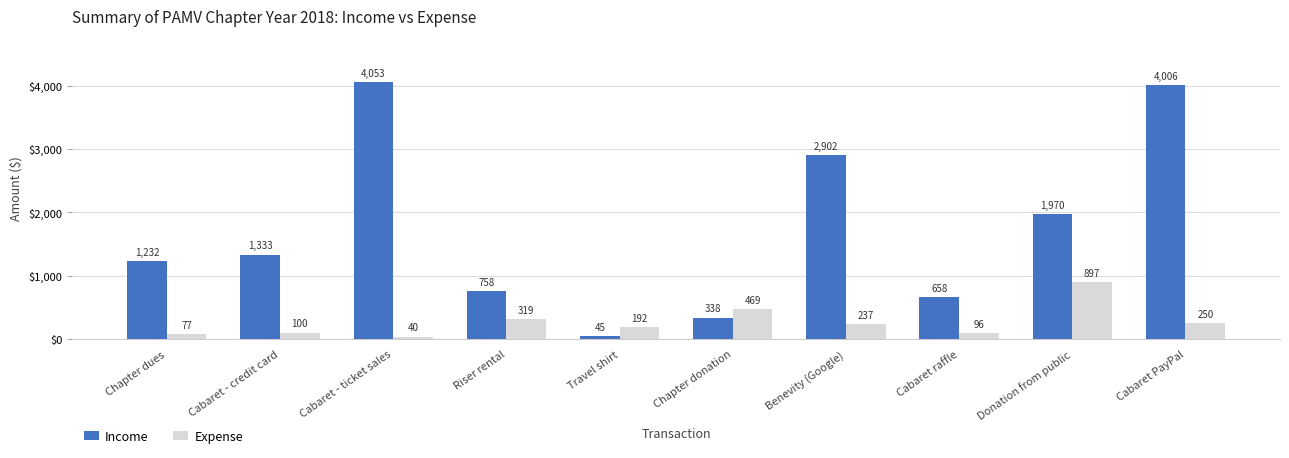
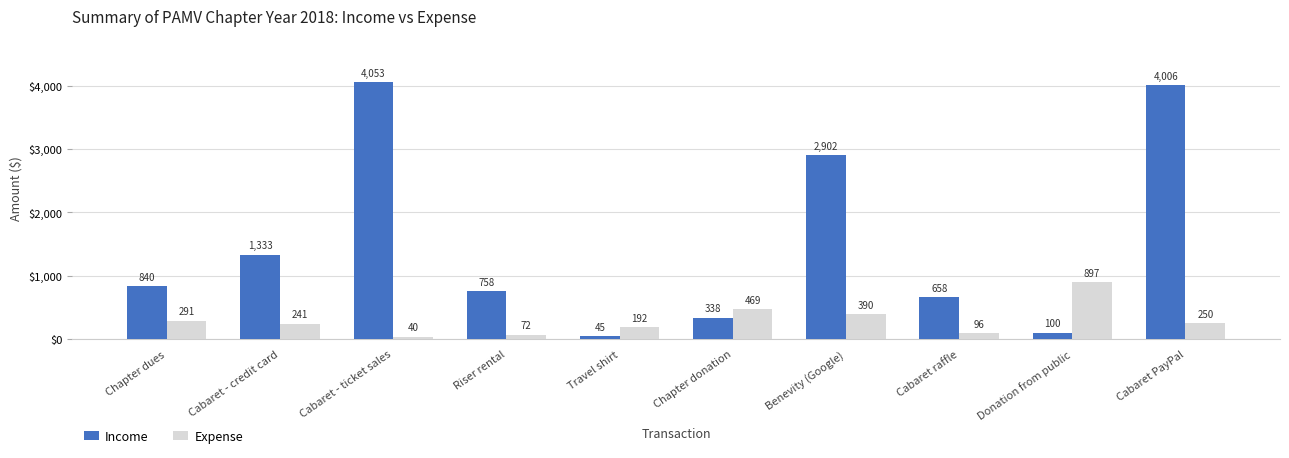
  {
    "Income": {
-     "Chapter dues": "1,232",
+     "Chapter dues": "840",
      "Cabaret - credit card": "1,333",
      "Cabaret - ticket sales": "4,053",
      "Riser rental": "758",
      "Travel shirt": "45",
      "Chapter donation": "338",
      "Benevity (Google)": "2,902",
      "Cabaret raffle": "658",
-     "Donation from public": "1,970",
+     "Donation from public": "100",
      "Cabaret PayPal": "4,006"
    },
    "Expense": {
-     "Chapter dues": "77",
-     "Cabaret - credit card": "100",
+     "Chapter dues": "291",
+     "Cabaret - credit card": "241",
      "Cabaret - ticket sales": "40",
-     "Riser rental": "319",
+     "Riser rental": "72",
      "Travel shirt": "192",
      "Chapter donation": "469",
-     "Benevity (Google)": "237",
+     "Benevity (Google)": "390",
      "Cabaret raffle": "96",
      "Donation from public": "897",
      "Cabaret PayPal": "250"
    }
  }
